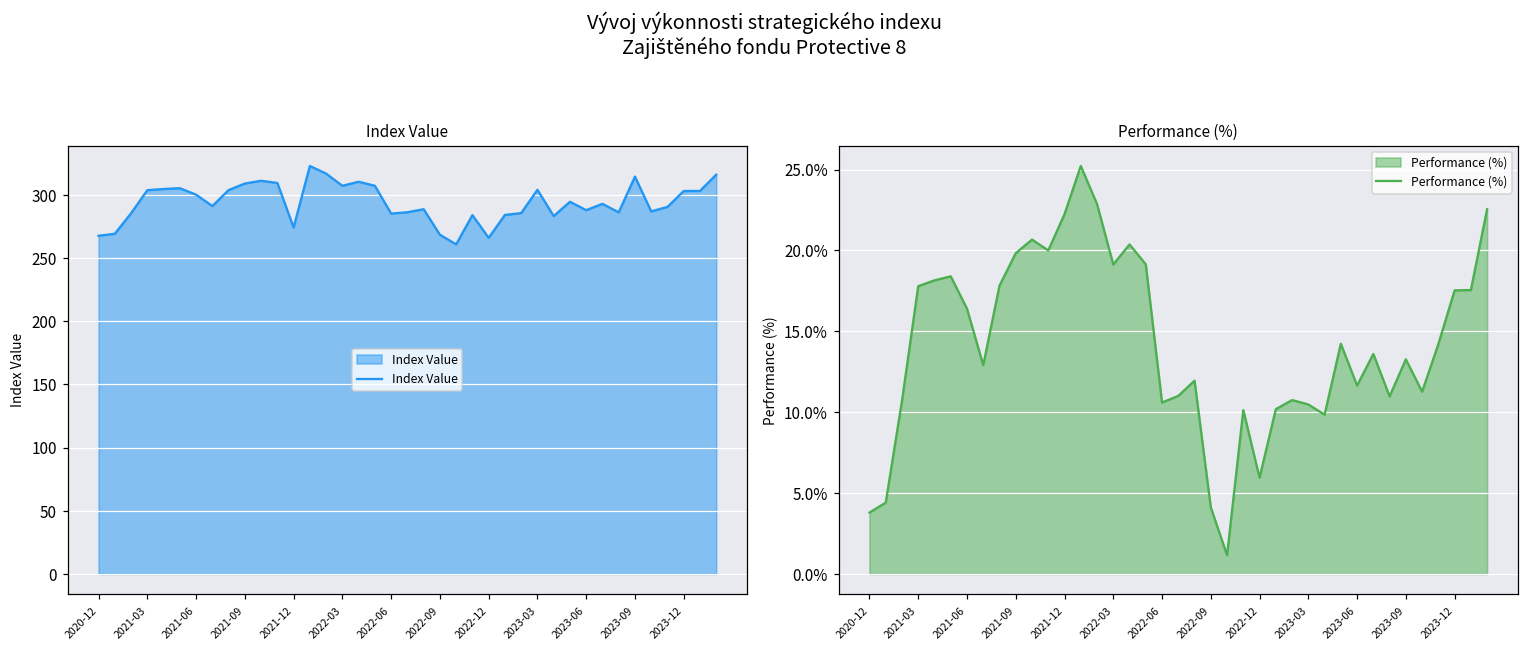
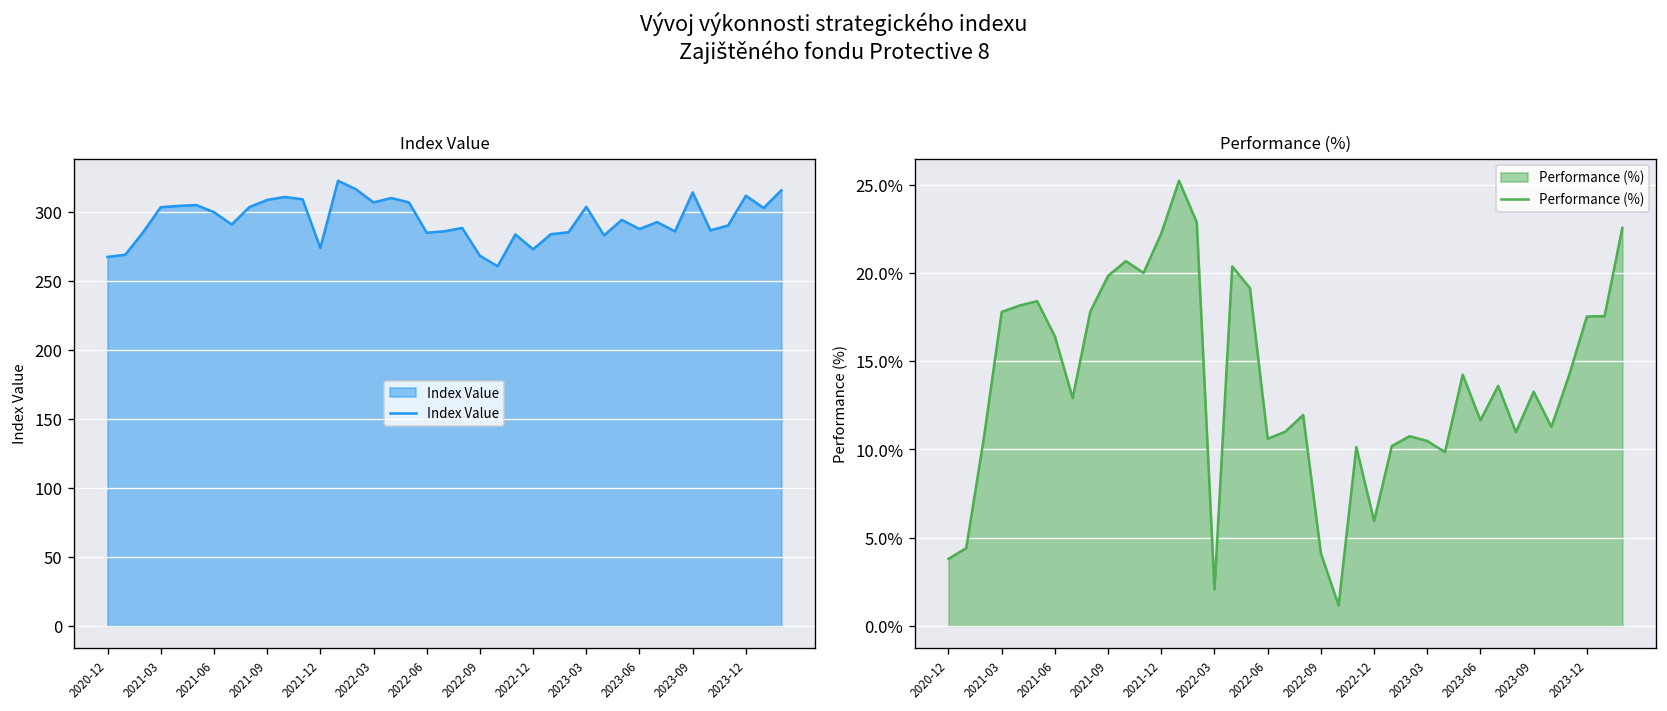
  {
    "Index Value": {
      "2020-12": "268",
      "2021-03": "304",
      "2021-06": "300",
      "2021-09": "309",
      "2021-12": "274",
      "2022-03": "307",
      "2022-06": "285",
      "2022-09": "268",
-     "2022-12": "266",
+     "2022-12": "273",
      "2023-03": "304",
      "2023-06": "288",
      "2023-09": "314",
-     "2023-12": "303"
+     "2023-12": "312"
    },
    "Performance (%)": {
      "2020-12": "3.8%",
      "2021-03": "17.8%",
      "2021-06": "16.4%",
      "2021-09": "19.8%",
      "2021-12": "22.2%",
-     "2022-03": "19.1%",
+     "2022-03": "2.1%",
      "2022-06": "10.6%",
      "2022-09": "4.1%",
      "2022-12": "5.9%",
      "2023-03": "10.5%",
      "2023-06": "11.7%",
      "2023-09": "13.3%",
      "2023-12": "17.5%"
    }
  }
